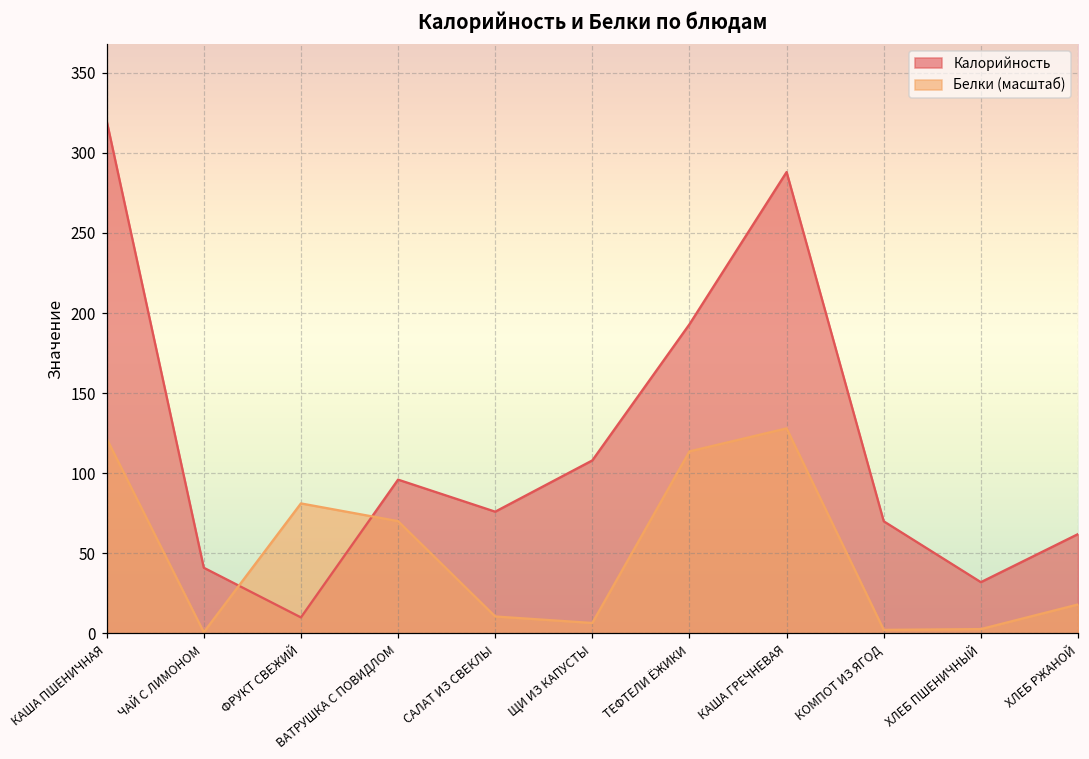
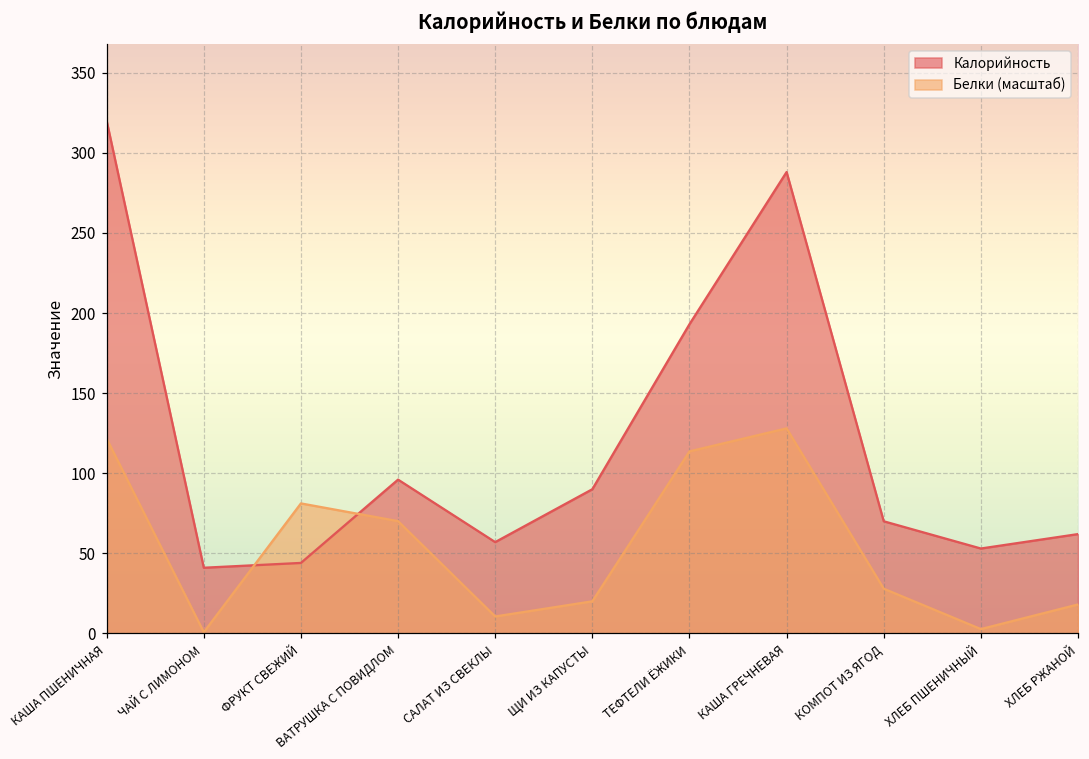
  {
    "Калорийность": {
      "КАША ПШЕНИЧНАЯ": 320,
      "ЧАЙ С ЛИМОНОМ": 41,
-     "ФРУКТ СВЕЖИЙ": 10,
+     "ФРУКТ СВЕЖИЙ": 44,
      "ВАТРУШКА С ПОВИДЛОМ": 96,
-     "САЛАТ ИЗ СВЕКЛЫ": 76,
-     "ЩИ ИЗ КАПУСТЫ": 108,
+     "САЛАТ ИЗ СВЕКЛЫ": 57,
+     "ЩИ ИЗ КАПУСТЫ": 90,
      "ТЕФТЕЛИ ЁЖИКИ": 193,
      "КАША ГРЕЧНЕВАЯ": 288,
      "КОМПОТ ИЗ ЯГОД": 70,
-     "ХЛЕБ ПШЕНИЧНЫЙ": 32,
+     "ХЛЕБ ПШЕНИЧНЫЙ": 53,
      "ХЛЕБ РЖАНОЙ": 62
    },
    "Белки (масштаб)": {
      "КАША ПШЕНИЧНАЯ": 122,
      "ЧАЙ С ЛИМОНОМ": 1,
      "ФРУКТ СВЕЖИЙ": 81,
      "ВАТРУШКА С ПОВИДЛОМ": 70,
      "САЛАТ ИЗ СВЕКЛЫ": 11,
-     "ЩИ ИЗ КАПУСТЫ": 7,
+     "ЩИ ИЗ КАПУСТЫ": 20,
      "ТЕФТЕЛИ ЁЖИКИ": 114,
      "КАША ГРЕЧНЕВАЯ": 128,
-     "КОМПОТ ИЗ ЯГОД": 2,
+     "КОМПОТ ИЗ ЯГОД": 28,
      "ХЛЕБ ПШЕНИЧНЫЙ": 3,
      "ХЛЕБ РЖАНОЙ": 18
    }
  }
